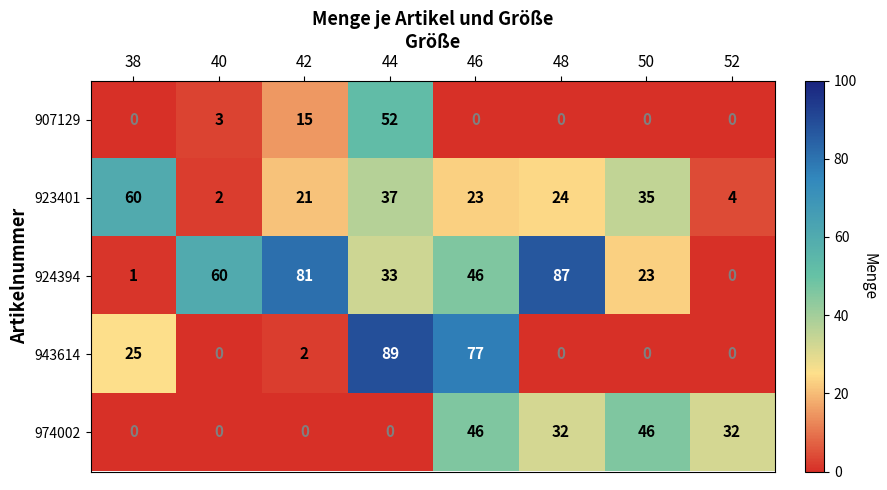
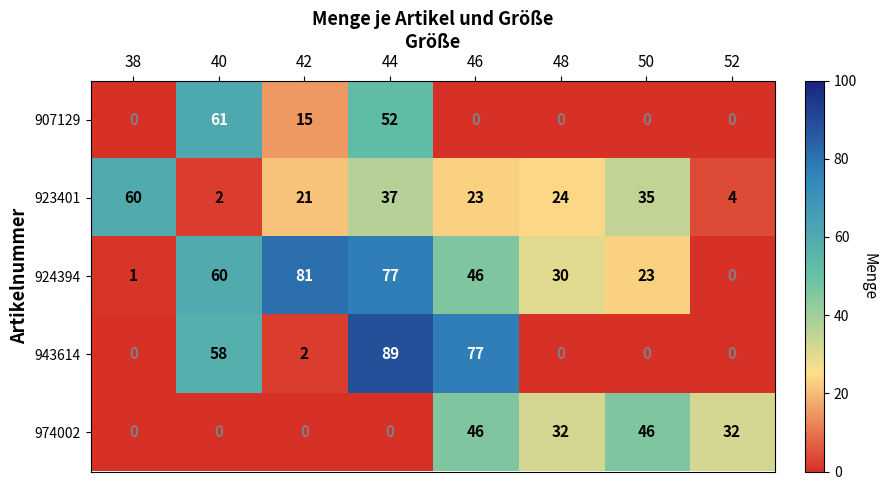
  {
    "907129": {
      "38": 0,
-     "40": 3,
+     "40": 61,
      "42": 15,
      "44": 52,
      "46": 0,
      "48": 0,
      "50": 0,
      "52": 0
    },
    "923401": {
      "38": 60,
      "40": 2,
      "42": 21,
      "44": 37,
      "46": 23,
      "48": 24,
      "50": 35,
      "52": 4
    },
    "924394": {
      "38": 1,
      "40": 60,
      "42": 81,
-     "44": 33,
+     "44": 77,
      "46": 46,
-     "48": 87,
+     "48": 30,
      "50": 23,
      "52": 0
    },
    "943614": {
-     "38": 25,
-     "40": 0,
+     "38": 0,
+     "40": 58,
      "42": 2,
      "44": 89,
      "46": 77,
      "48": 0,
      "50": 0,
      "52": 0
    },
    "974002": {
      "38": 0,
      "40": 0,
      "42": 0,
      "44": 0,
      "46": 46,
      "48": 32,
      "50": 46,
      "52": 32
    }
  }
